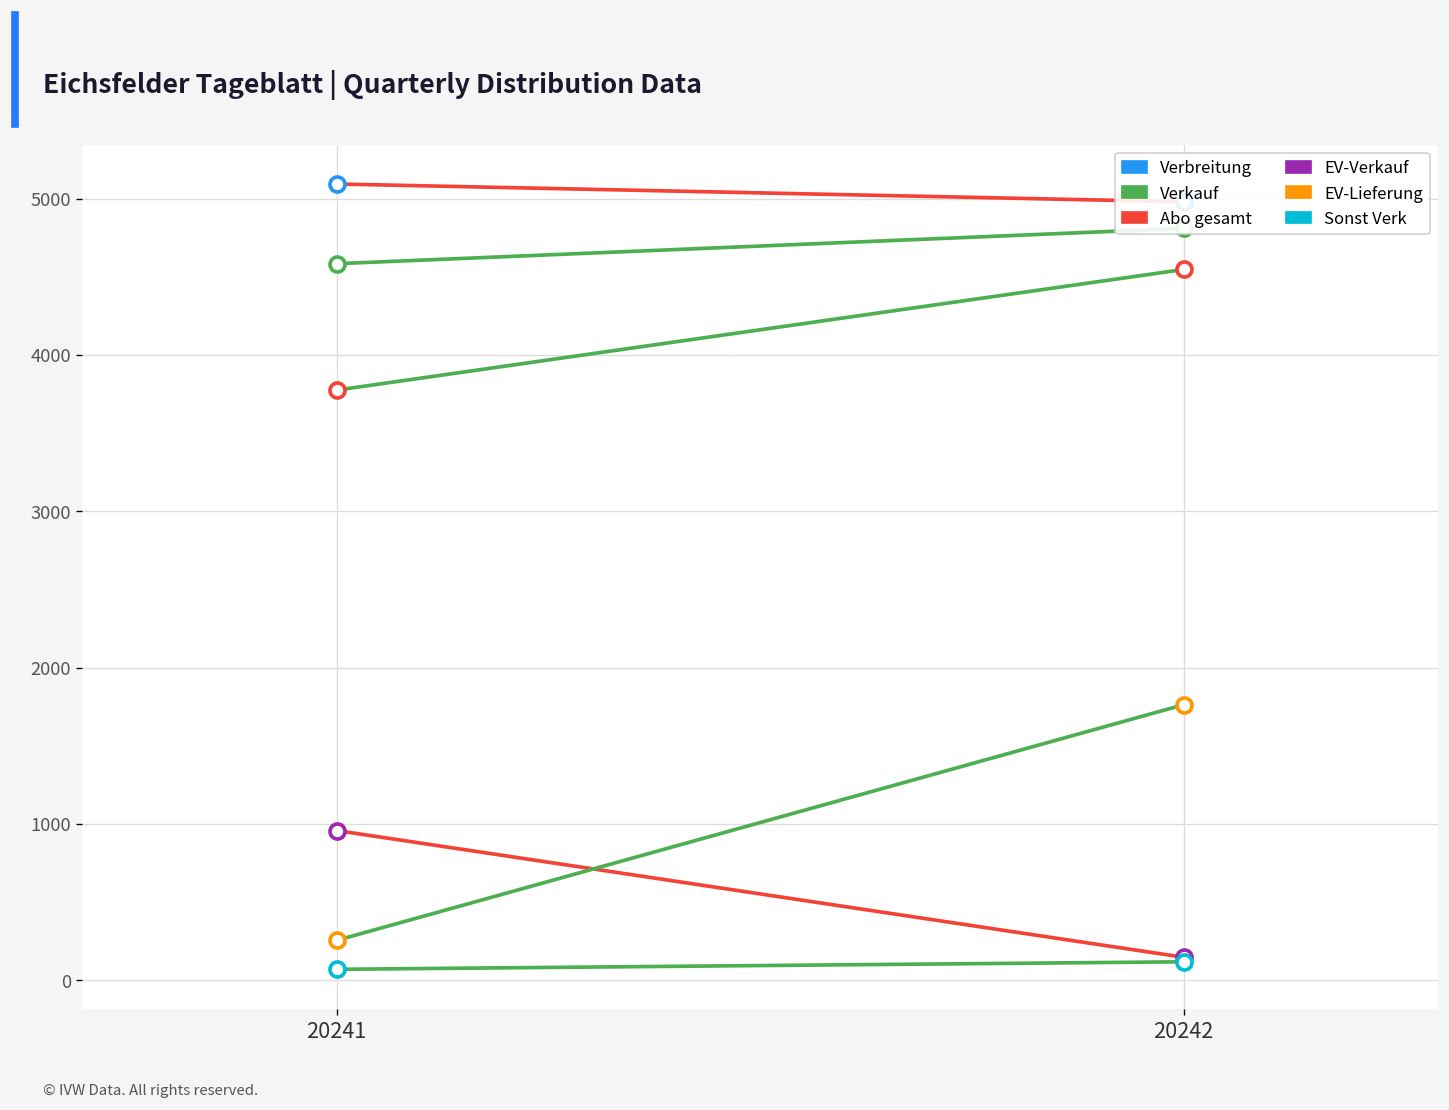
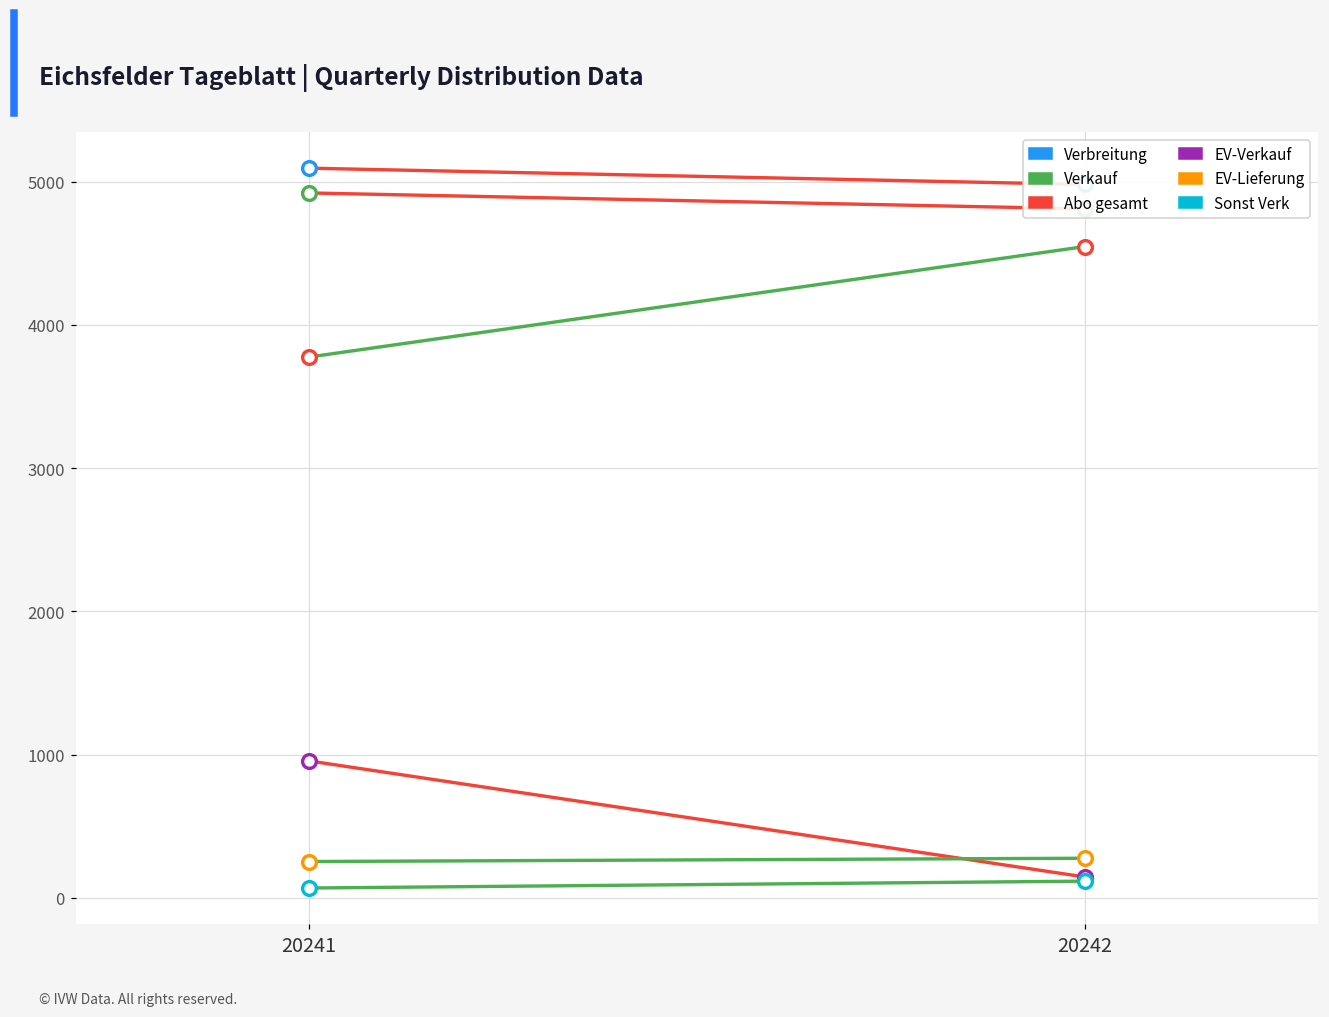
  {
    "Verkauf": {
-     "20241": 4580
+     "20241": 4920
    },
    "Abo gesamt": {
      "20241": 3780,
      "20242": 4550
    },
    "EV-Verkauf": {
      "20241": 960,
      "20242": 150
    },
    "EV-Lieferung": {
      "20241": 250,
-     "20242": 1760
+     "20242": 280
    }
  }
